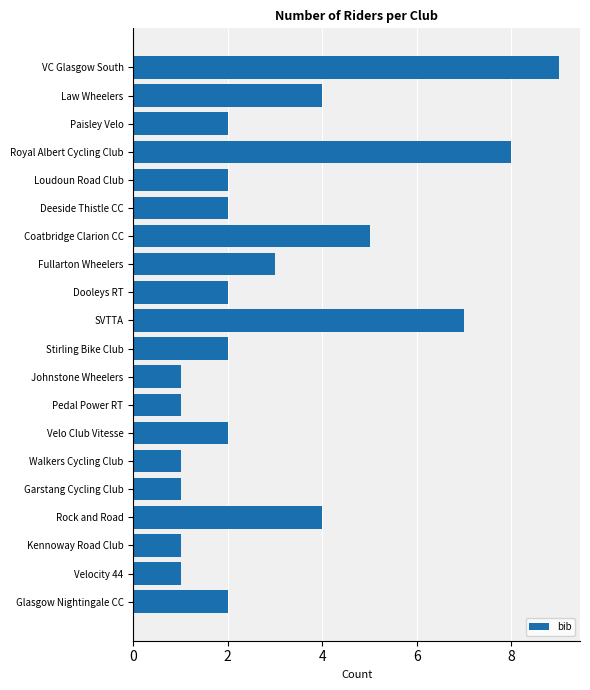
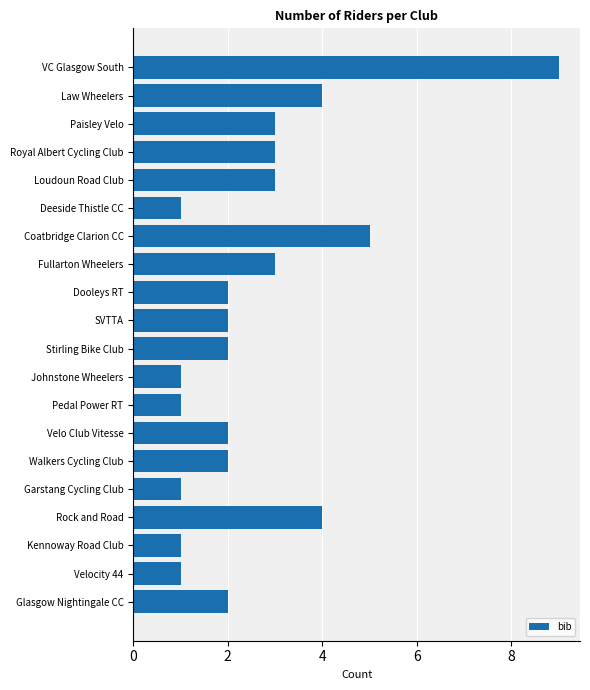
  {
    "VC Glasgow South": 9,
    "Law Wheelers": 4,
-   "Paisley Velo": 2,
-   "Royal Albert Cycling Club": 8,
-   "Loudoun Road Club": 2,
-   "Deeside Thistle CC": 2,
+   "Paisley Velo": 3,
+   "Royal Albert Cycling Club": 3,
+   "Loudoun Road Club": 3,
+   "Deeside Thistle CC": 1,
    "Coatbridge Clarion CC": 5,
    "Fullarton Wheelers": 3,
    "Dooleys RT": 2,
-   "SVTTA": 7,
+   "SVTTA": 2,
    "Stirling Bike Club": 2,
    "Johnstone Wheelers": 1,
    "Pedal Power RT": 1,
    "Velo Club Vitesse": 2,
-   "Walkers Cycling Club": 1,
+   "Walkers Cycling Club": 2,
    "Garstang Cycling Club": 1,
    "Rock and Road": 4,
    "Kennoway Road Club": 1,
    "Velocity 44": 1,
    "Glasgow Nightingale CC": 2
  }
